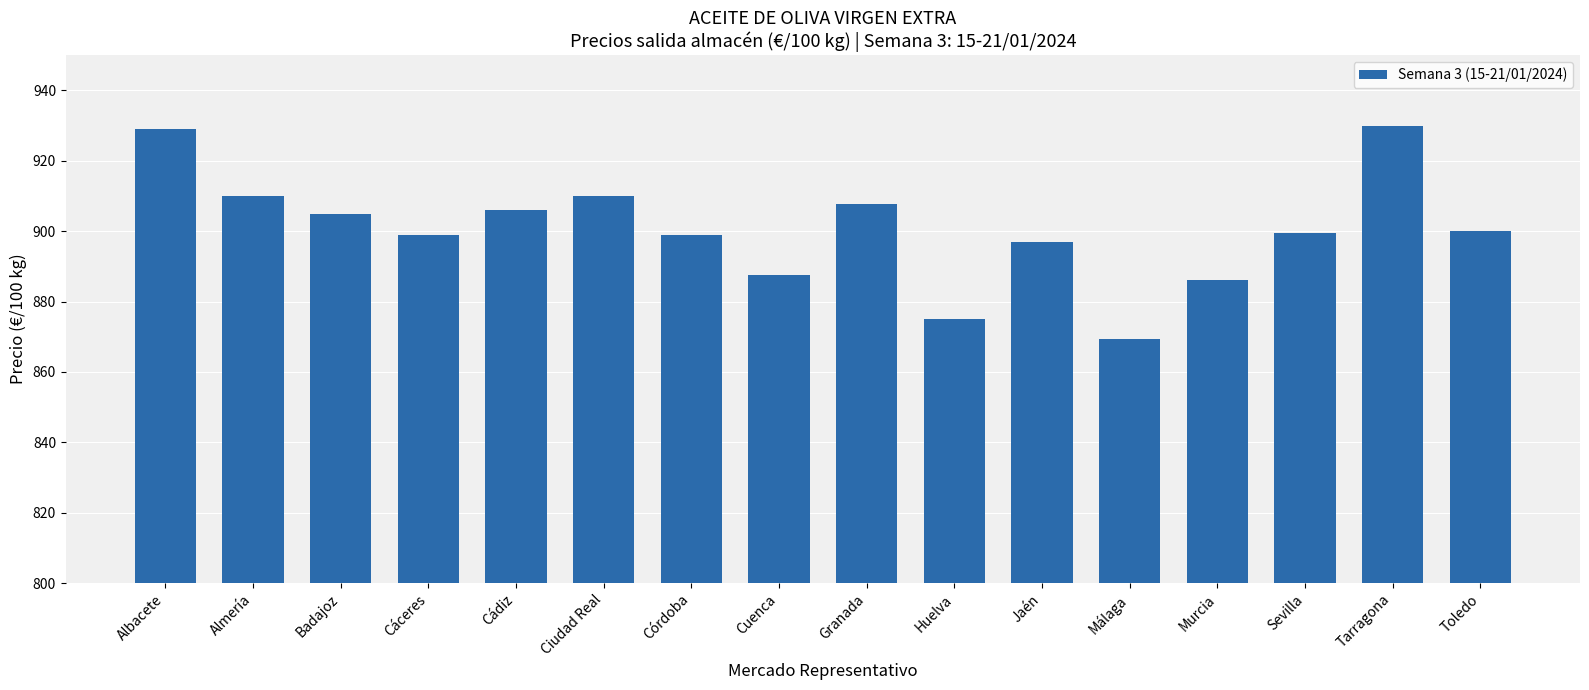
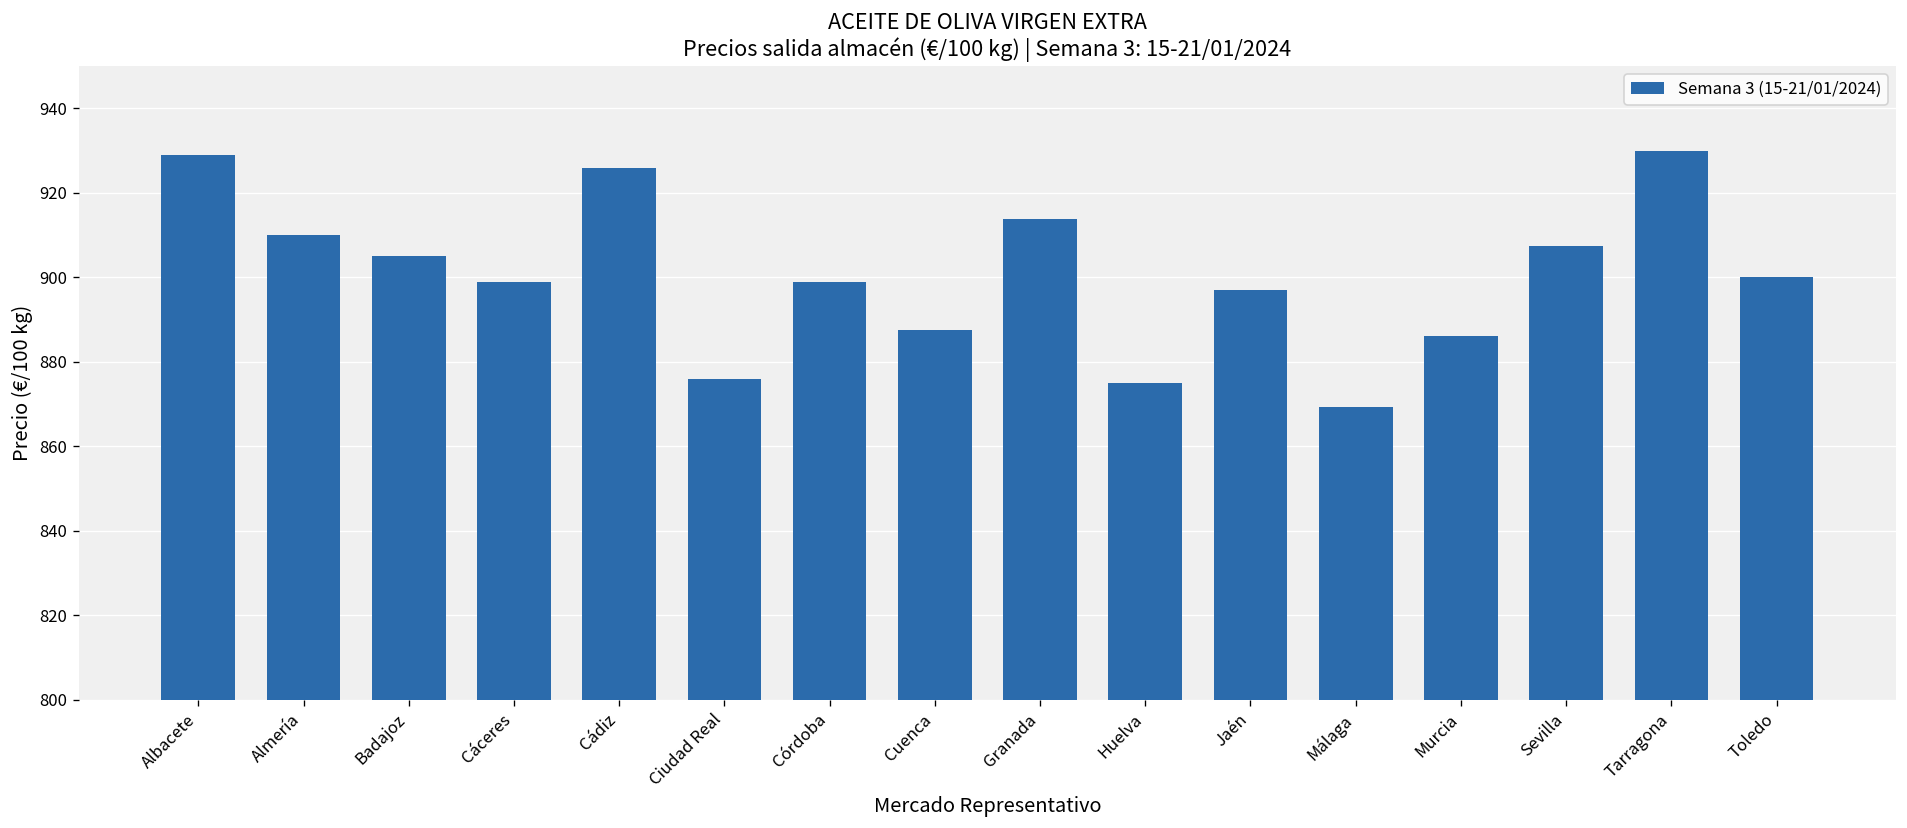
  {
    "Albacete": 929,
    "Almería": 910,
    "Badajoz": 905,
    "Cáceres": 899,
-   "Cádiz": 906,
-   "Ciudad Real": 910,
+   "Cádiz": 926,
+   "Ciudad Real": 876,
    "Córdoba": 899,
    "Cuenca": 888,
-   "Granada": 908,
+   "Granada": 914,
    "Huelva": 875,
    "Jaén": 897,
    "Málaga": 869,
    "Murcia": 886,
-   "Sevilla": 900,
+   "Sevilla": 908,
    "Tarragona": 930,
    "Toledo": 900
  }
